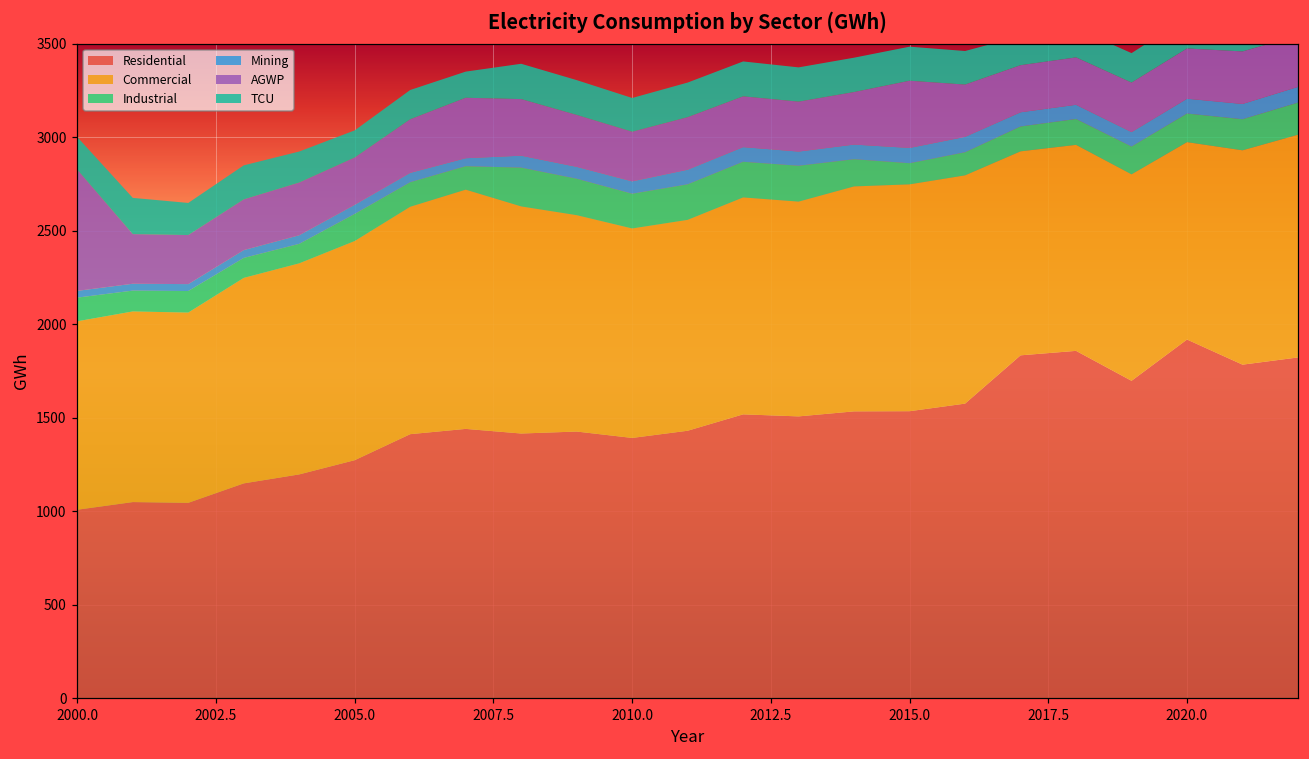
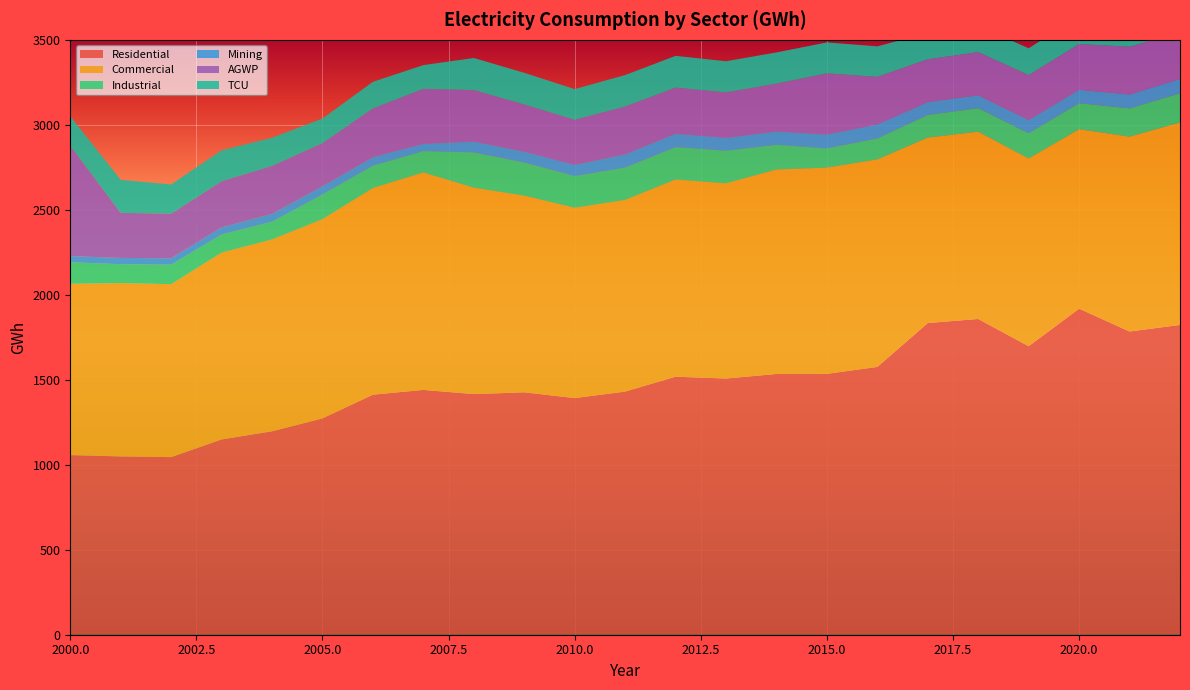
  {
    "Residential": {
-     "2000.0": 1010,
+     "2000.0": 1060,
      "2005.0": 1270,
      "2010.0": 1390,
      "2015.0": 1540,
      "2020.0": 1920
    },
    "Commercial": {
      "2000.0": 1010,
      "2005.0": 1170,
      "2010.0": 1120,
      "2015.0": 1210,
      "2020.0": 1060
    },
    "Mining": {
      "2000.0": 40,
      "2005.0": 50,
      "2010.0": 70,
      "2015.0": 80,
      "2020.0": 80
    },
    "AGWP": {
      "2000.0": 650,
      "2005.0": 250,
      "2010.0": 270,
      "2015.0": 360,
      "2020.0": 270
    }
  }
